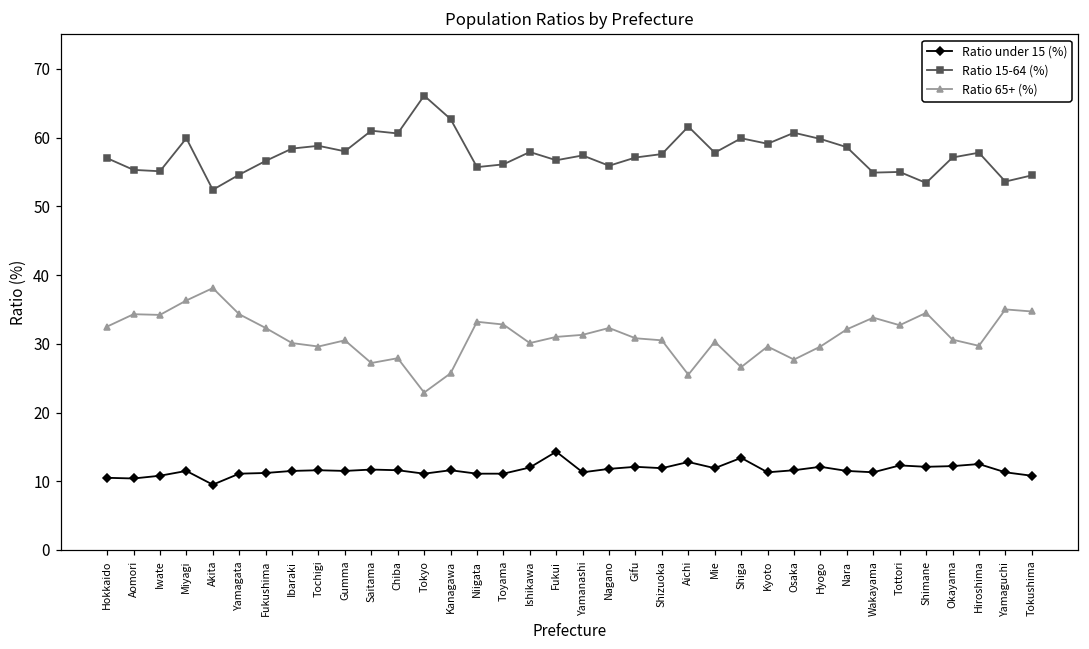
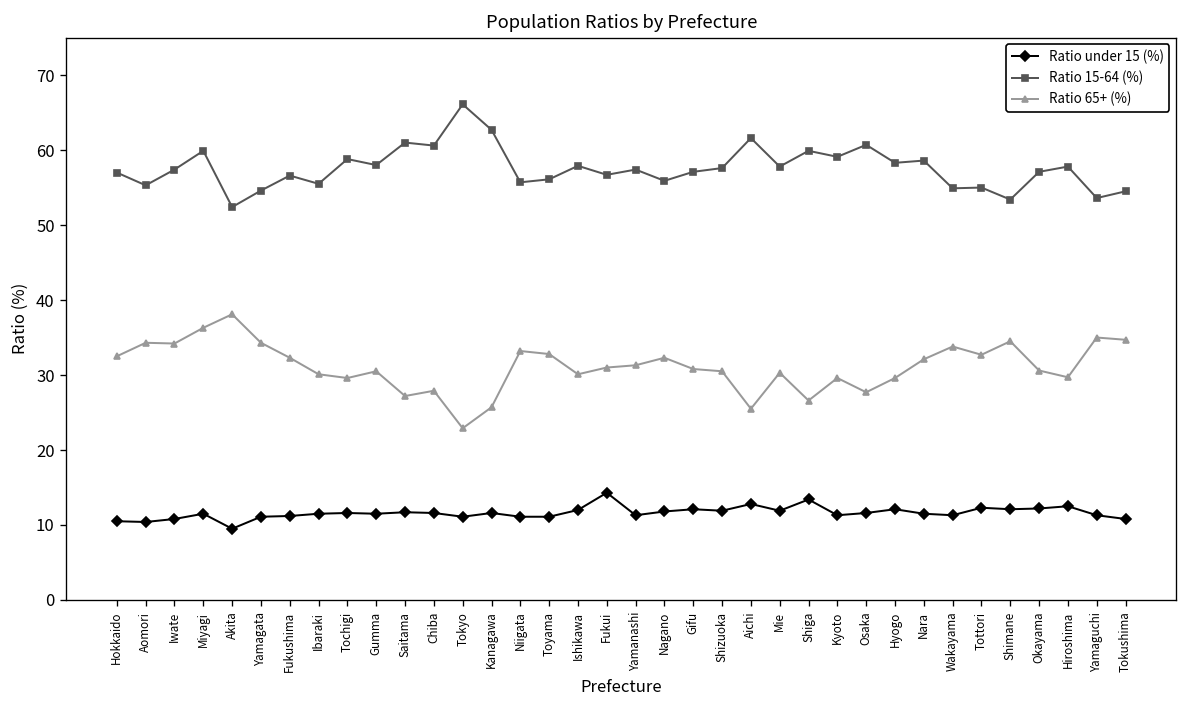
  {
    "Ratio under 15 (%)": {
      "Hokkaido": 11,
      "Aomori": 10,
      "Iwate": 11,
      "Miyagi": 12,
      "Akita": 10,
      "Yamagata": 11,
      "Fukushima": 11,
      "Ibaraki": 12,
      "Tochigi": 12,
      "Gumma": 12,
      "Saitama": 12,
      "Chiba": 12,
      "Tokyo": 11,
      "Kanagawa": 12,
      "Niigata": 11,
      "Toyama": 11,
      "Ishikawa": 12,
      "Fukui": 14,
      "Yamanashi": 11,
      "Nagano": 12,
      "Gifu": 12,
      "Shizuoka": 12,
      "Aichi": 13,
      "Mie": 12,
      "Shiga": 13,
      "Kyoto": 11,
      "Osaka": 12,
      "Hyogo": 12,
      "Nara": 12,
      "Wakayama": 11,
      "Tottori": 12,
      "Shimane": 12,
      "Okayama": 12,
      "Hiroshima": 13,
      "Yamaguchi": 11,
      "Tokushima": 11
    },
    "Ratio 15-64 (%)": {
      "Hokkaido": 57,
      "Aomori": 55,
-     "Iwate": 55,
+     "Iwate": 57,
      "Miyagi": 60,
      "Akita": 52,
      "Yamagata": 55,
      "Fukushima": 57,
-     "Ibaraki": 58,
+     "Ibaraki": 56,
      "Tochigi": 59,
      "Gumma": 58,
      "Saitama": 61,
      "Chiba": 61,
      "Tokyo": 66,
      "Kanagawa": 63,
      "Niigata": 56,
      "Toyama": 56,
      "Ishikawa": 58,
      "Fukui": 57,
      "Yamanashi": 57,
      "Nagano": 56,
      "Gifu": 57,
      "Shizuoka": 58,
      "Aichi": 62,
      "Mie": 58,
      "Shiga": 60,
      "Kyoto": 59,
      "Osaka": 61,
-     "Hyogo": 60,
+     "Hyogo": 58,
      "Nara": 59,
      "Wakayama": 55,
      "Tottori": 55,
      "Shimane": 53,
      "Okayama": 57,
      "Hiroshima": 58,
      "Yamaguchi": 54,
      "Tokushima": 55
    },
    "Ratio 65+ (%)": {
      "Hokkaido": 33,
      "Aomori": 34,
      "Iwate": 34,
      "Miyagi": 36,
      "Akita": 38,
      "Yamagata": 34,
      "Fukushima": 32,
      "Ibaraki": 30,
      "Tochigi": 30,
      "Gumma": 31,
      "Saitama": 27,
      "Chiba": 28,
      "Tokyo": 23,
      "Kanagawa": 26,
      "Niigata": 33,
      "Toyama": 33,
      "Ishikawa": 30,
      "Fukui": 31,
      "Yamanashi": 31,
      "Nagano": 32,
      "Gifu": 31,
      "Shizuoka": 31,
      "Aichi": 26,
      "Mie": 30,
      "Shiga": 27,
      "Kyoto": 30,
      "Osaka": 28,
      "Hyogo": 30,
      "Nara": 32,
      "Wakayama": 34,
      "Tottori": 33,
      "Shimane": 35,
      "Okayama": 31,
      "Hiroshima": 30,
      "Yamaguchi": 35,
      "Tokushima": 35
    }
  }
